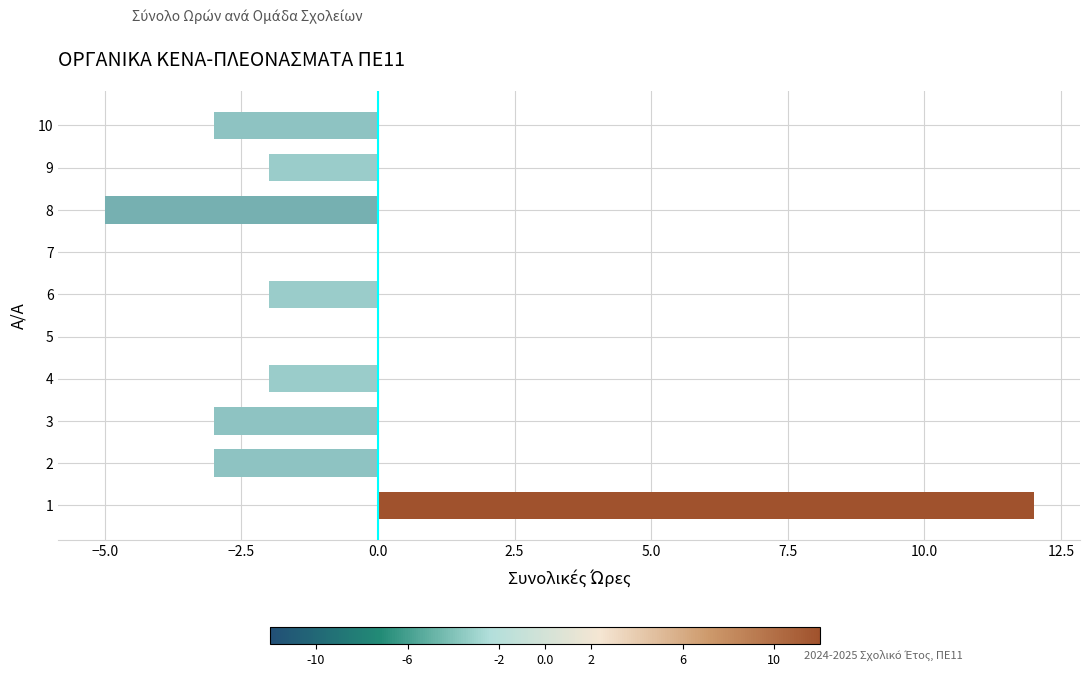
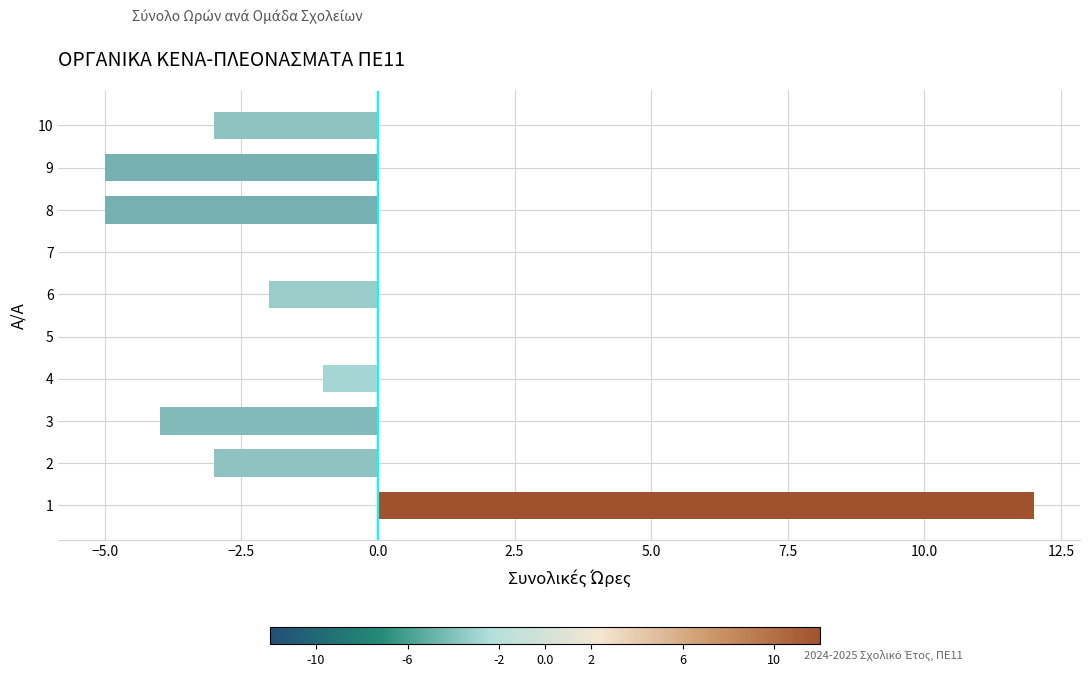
  {
    "10": -3,
-   "9": -2,
+   "9": -5,
    "8": -5,
    "7": 0,
    "6": -2,
    "5": 0,
-   "4": -2,
-   "3": -3,
+   "4": -1,
+   "3": -4,
    "2": -3,
    "1": 12
  }
